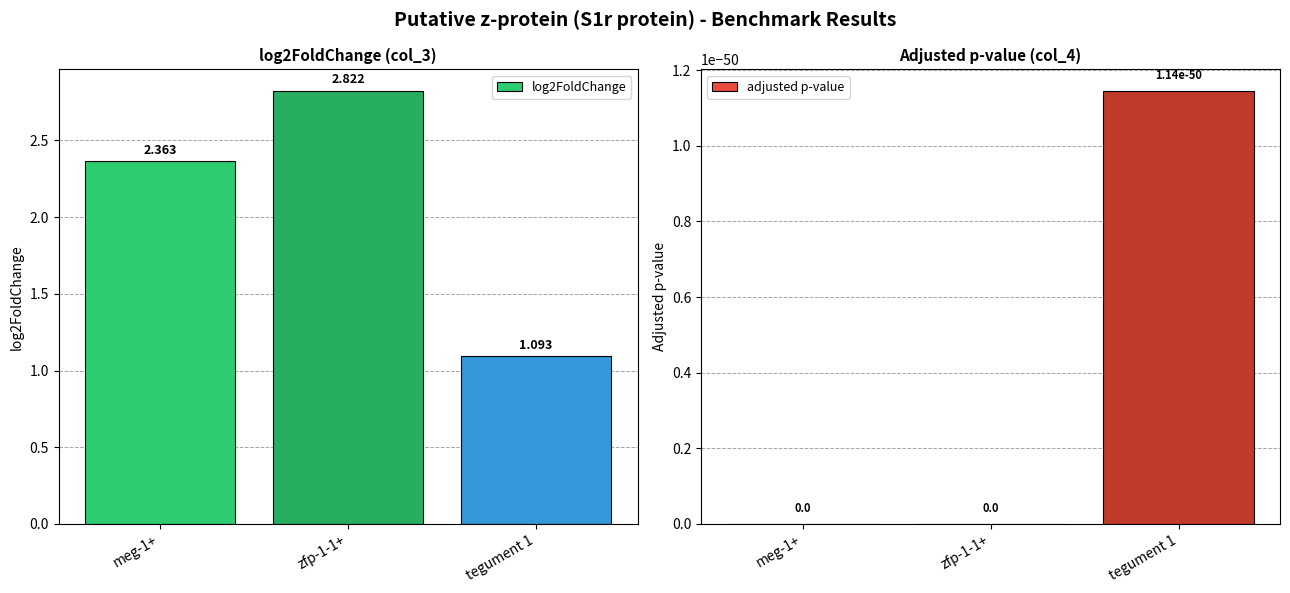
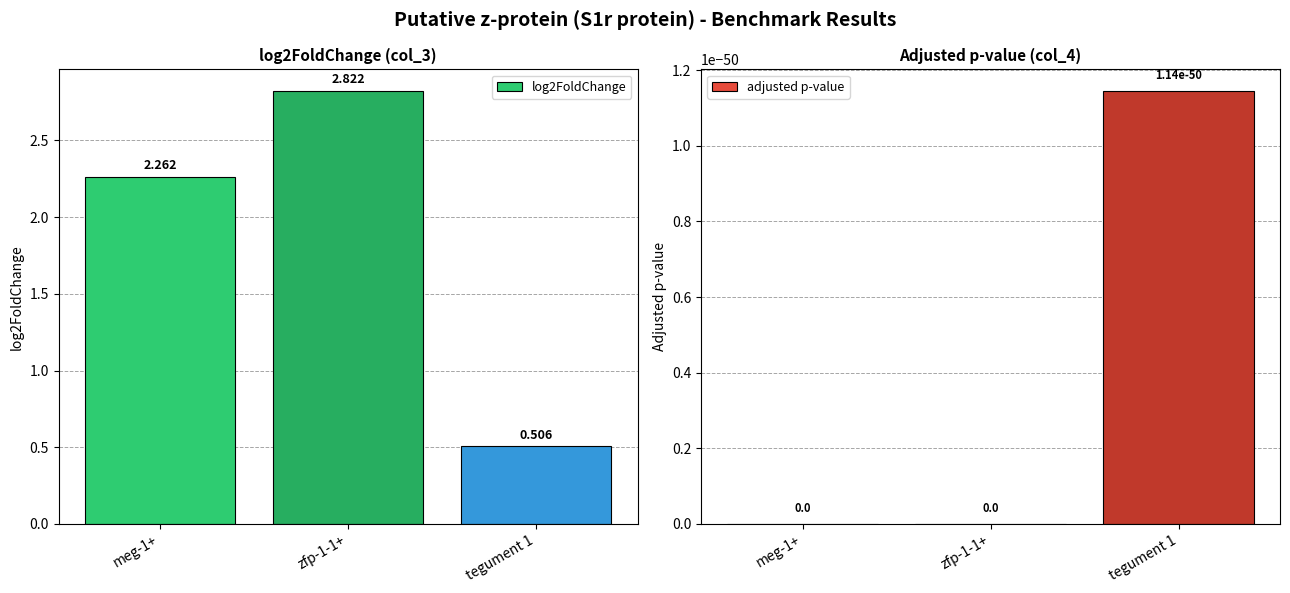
  {
    "log2FoldChange (col_3)": {
-     "meg-1+": "2.363",
+     "meg-1+": "2.262",
      "zfp-1-1+": "2.822",
-     "tegument 1": "1.093"
+     "tegument 1": "0.506"
    },
    "Adjusted p-value (col_4)": {
      "meg-1+": "0.0",
      "zfp-1-1+": "0.0",
      "tegument 1": "1.14e-50"
    }
  }
